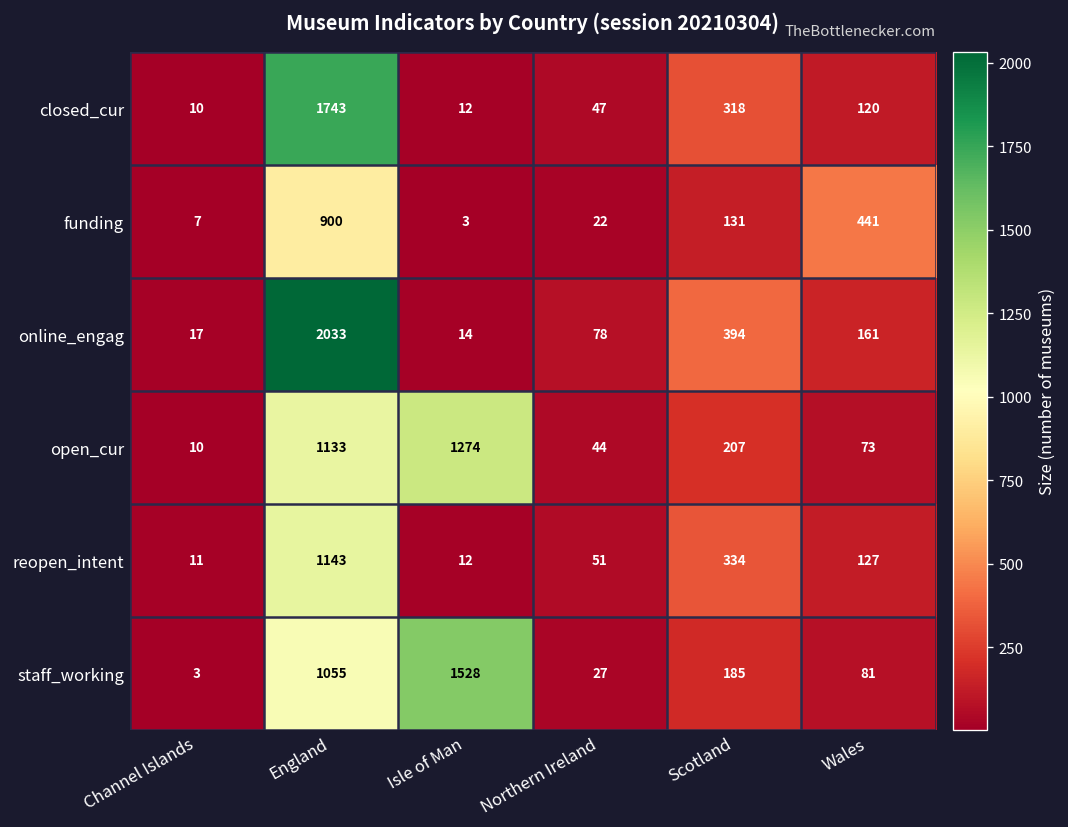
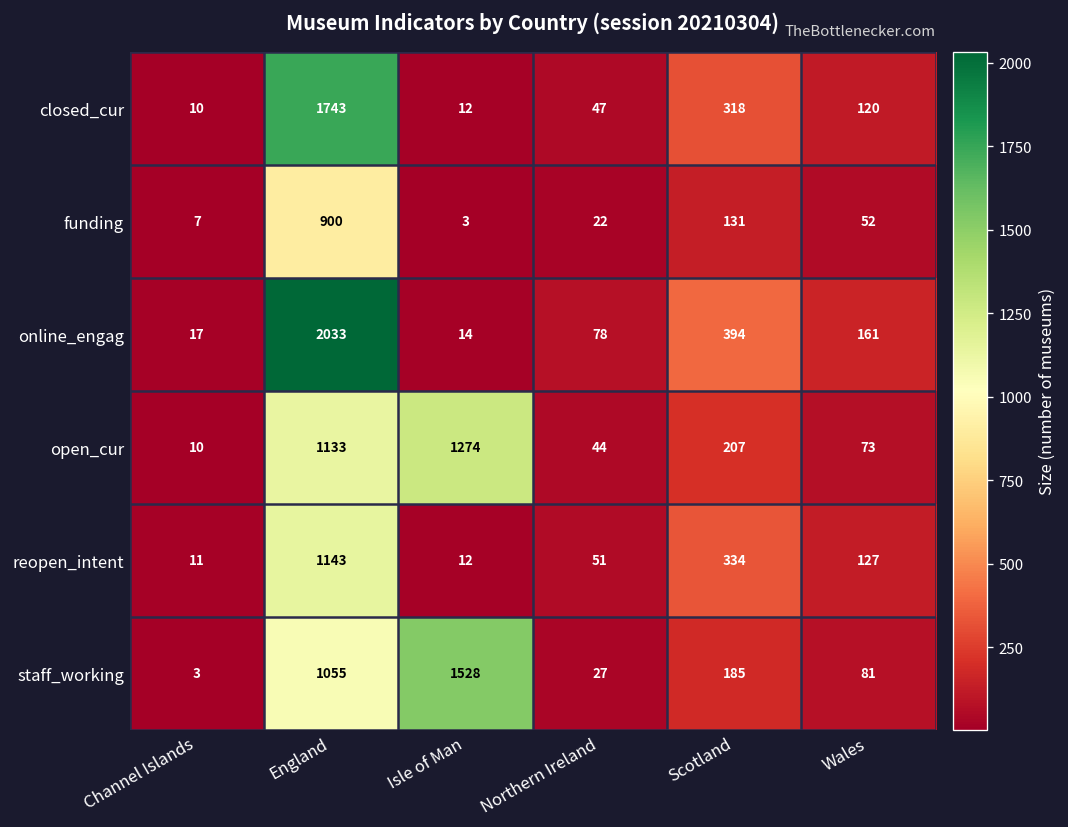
  {
    "closed_cur": {
      "Channel Islands": 10,
      "England": 1743,
      "Isle of Man": 12,
      "Northern Ireland": 47,
      "Scotland": 318,
      "Wales": 120
    },
    "funding": {
      "Channel Islands": 7,
      "England": 900,
      "Isle of Man": 3,
      "Northern Ireland": 22,
      "Scotland": 131,
-     "Wales": 441
+     "Wales": 52
    },
    "online_engag": {
      "Channel Islands": 17,
      "England": 2033,
      "Isle of Man": 14,
      "Northern Ireland": 78,
      "Scotland": 394,
      "Wales": 161
    },
    "open_cur": {
      "Channel Islands": 10,
      "England": 1133,
      "Isle of Man": 1274,
      "Northern Ireland": 44,
      "Scotland": 207,
      "Wales": 73
    },
    "reopen_intent": {
      "Channel Islands": 11,
      "England": 1143,
      "Isle of Man": 12,
      "Northern Ireland": 51,
      "Scotland": 334,
      "Wales": 127
    },
    "staff_working": {
      "Channel Islands": 3,
      "England": 1055,
      "Isle of Man": 1528,
      "Northern Ireland": 27,
      "Scotland": 185,
      "Wales": 81
    }
  }
